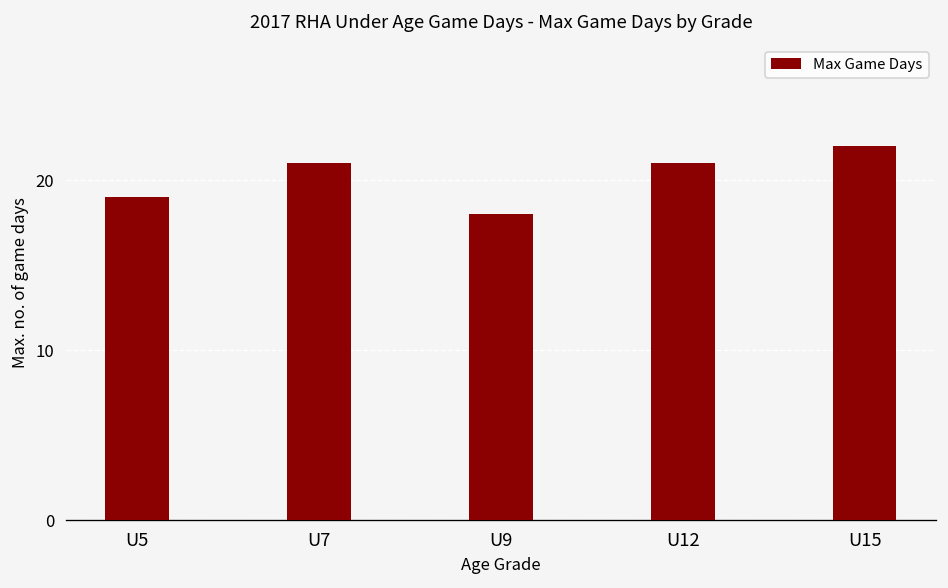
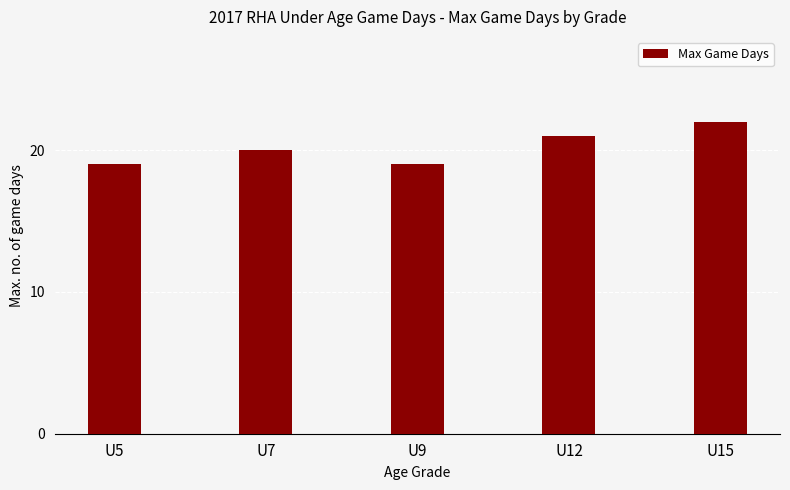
  {
    "U5": 19,
-   "U7": 21,
-   "U9": 18,
+   "U7": 20,
+   "U9": 19,
    "U12": 21,
    "U15": 22
  }
